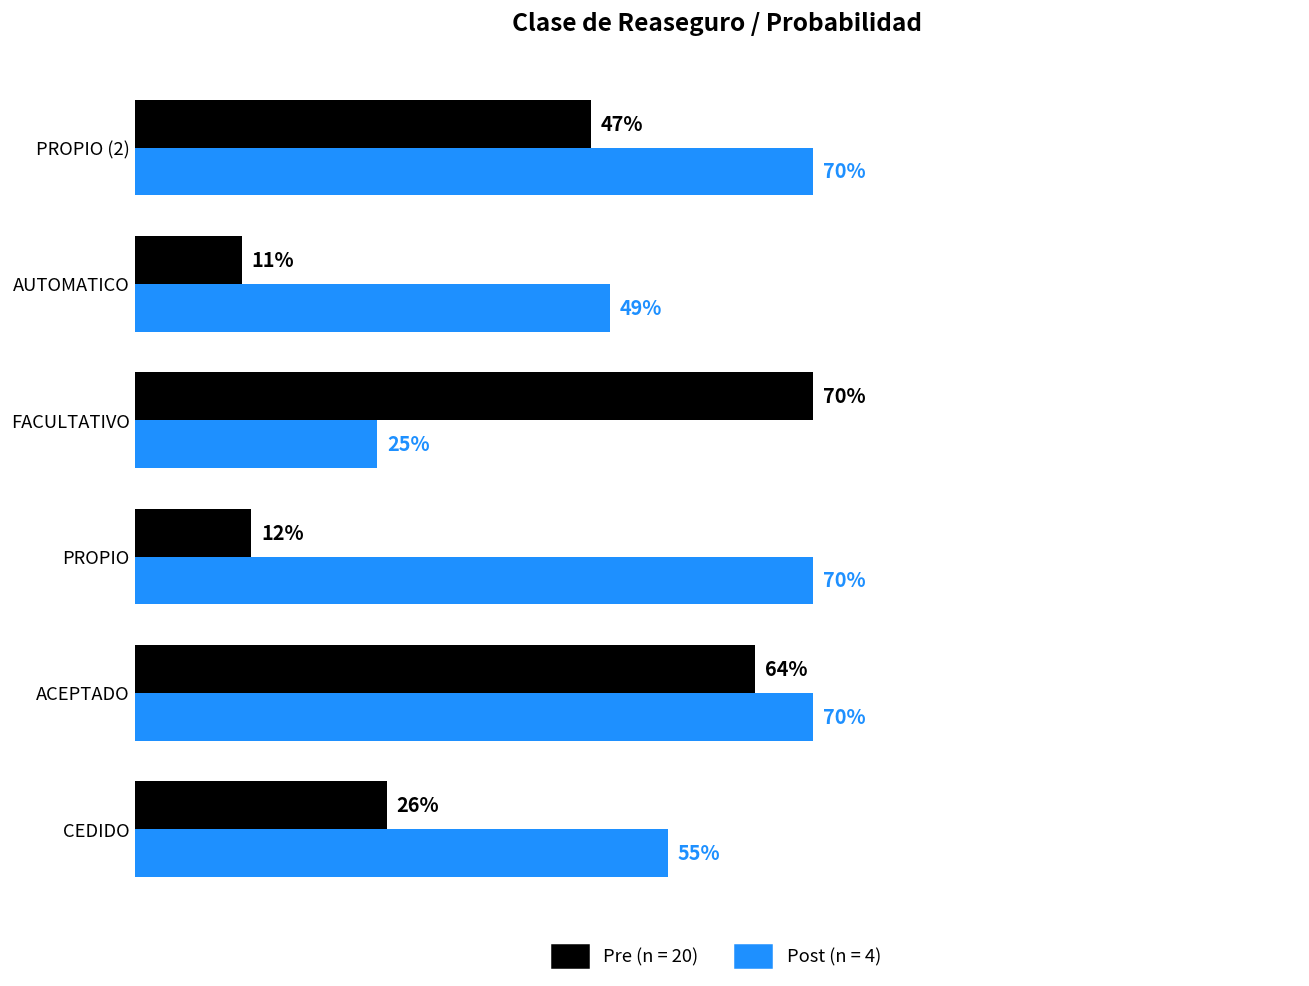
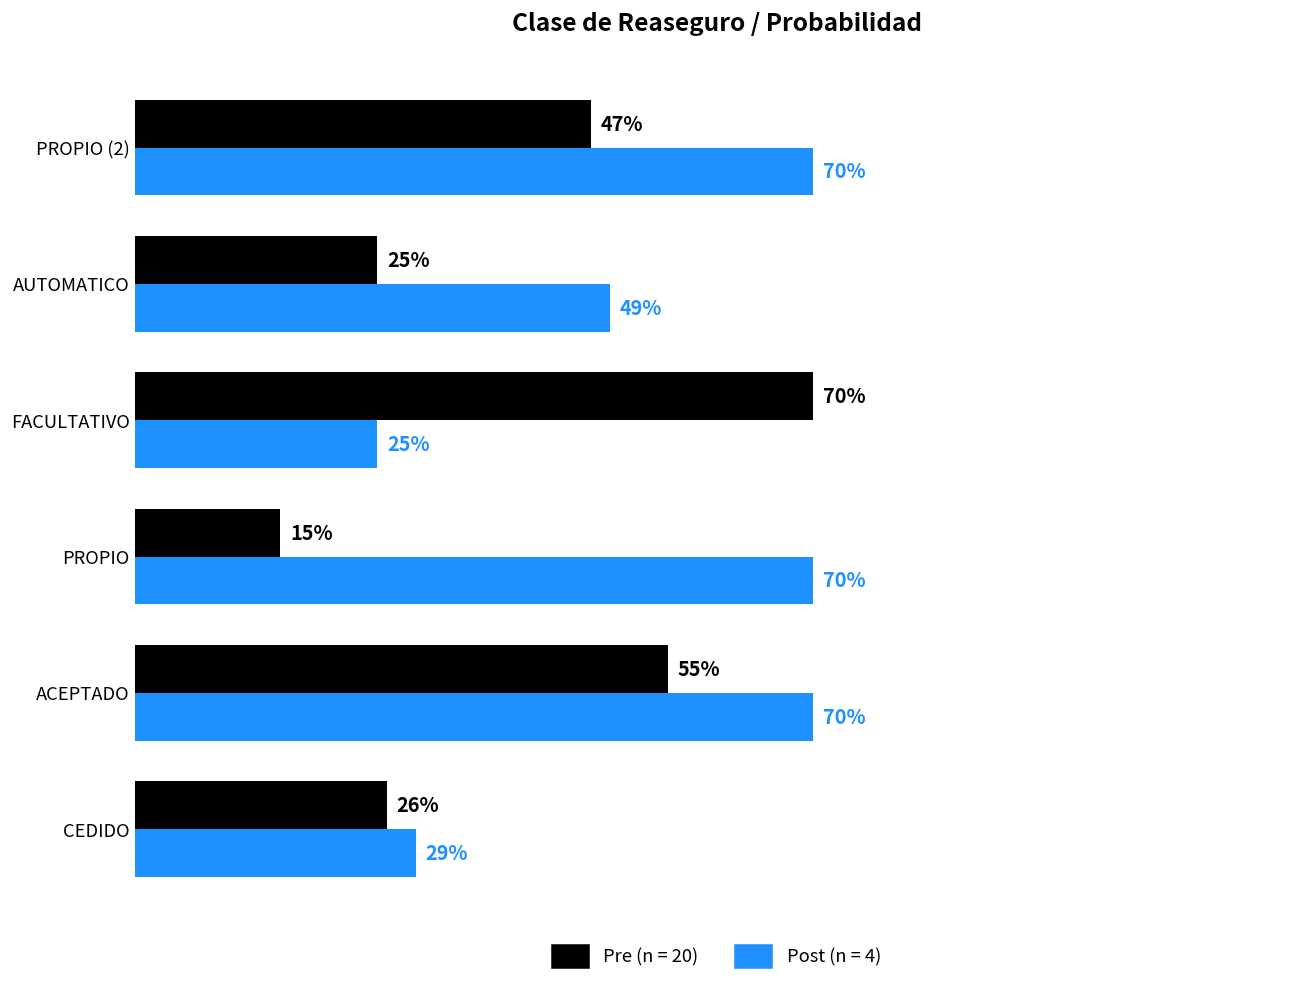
  {
    "Pre (n = 20)": {
      "PROPIO (2)": "47%",
-     "AUTOMATICO": "11%",
+     "AUTOMATICO": "25%",
      "FACULTATIVO": "70%",
-     "PROPIO": "12%",
-     "ACEPTADO": "64%",
+     "PROPIO": "15%",
+     "ACEPTADO": "55%",
      "CEDIDO": "26%"
    },
    "Post (n = 4)": {
      "PROPIO (2)": "70%",
      "AUTOMATICO": "49%",
      "FACULTATIVO": "25%",
      "PROPIO": "70%",
      "ACEPTADO": "70%",
-     "CEDIDO": "55%"
+     "CEDIDO": "29%"
    }
  }
